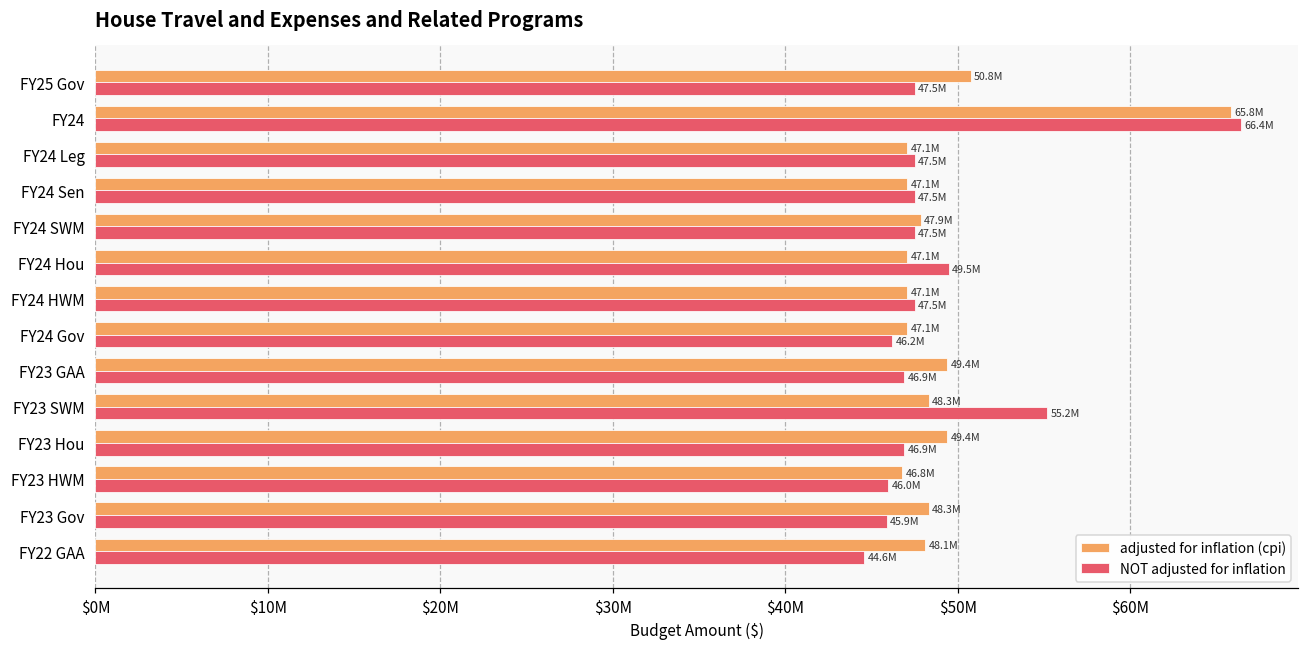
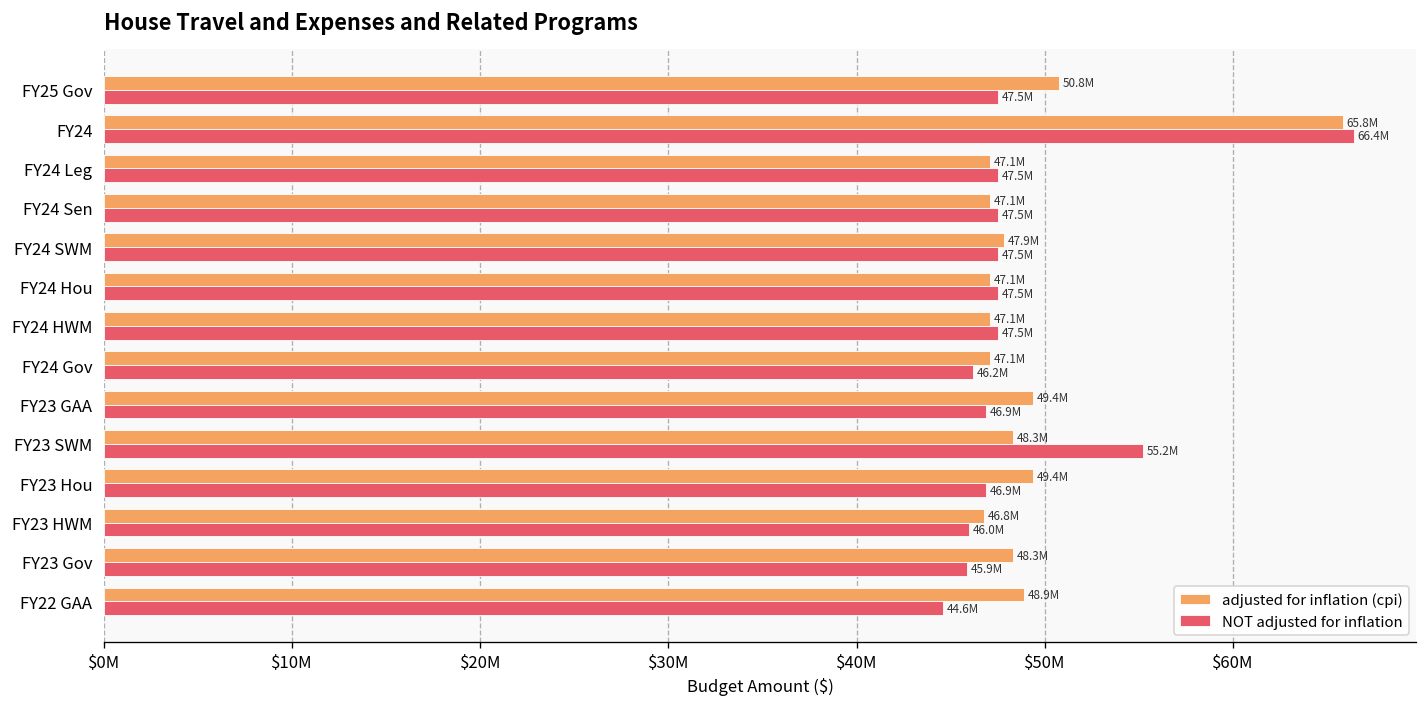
  {
    "adjusted for inflation (cpi)": {
      "FY25 Gov": "50.8M",
      "FY24": "65.8M",
      "FY24 Leg": "47.1M",
      "FY24 Sen": "47.1M",
      "FY24 SWM": "47.9M",
      "FY24 Hou": "47.1M",
      "FY24 HWM": "47.1M",
      "FY24 Gov": "47.1M",
      "FY23 GAA": "49.4M",
      "FY23 SWM": "48.3M",
      "FY23 Hou": "49.4M",
      "FY23 HWM": "46.8M",
      "FY23 Gov": "48.3M",
-     "FY22 GAA": "48.1M"
+     "FY22 GAA": "48.9M"
    },
    "NOT adjusted for inflation": {
      "FY25 Gov": "47.5M",
      "FY24": "66.4M",
      "FY24 Leg": "47.5M",
      "FY24 Sen": "47.5M",
      "FY24 SWM": "47.5M",
-     "FY24 Hou": "49.5M",
+     "FY24 Hou": "47.5M",
      "FY24 HWM": "47.5M",
      "FY24 Gov": "46.2M",
      "FY23 GAA": "46.9M",
      "FY23 SWM": "55.2M",
      "FY23 Hou": "46.9M",
      "FY23 HWM": "46.0M",
      "FY23 Gov": "45.9M",
      "FY22 GAA": "44.6M"
    }
  }
